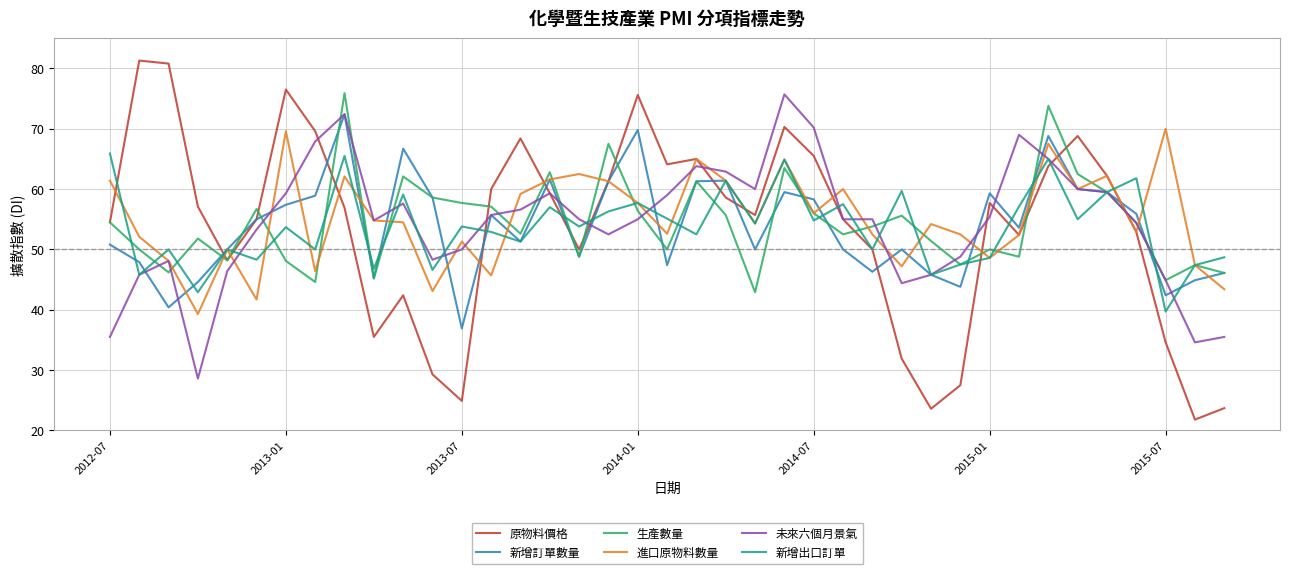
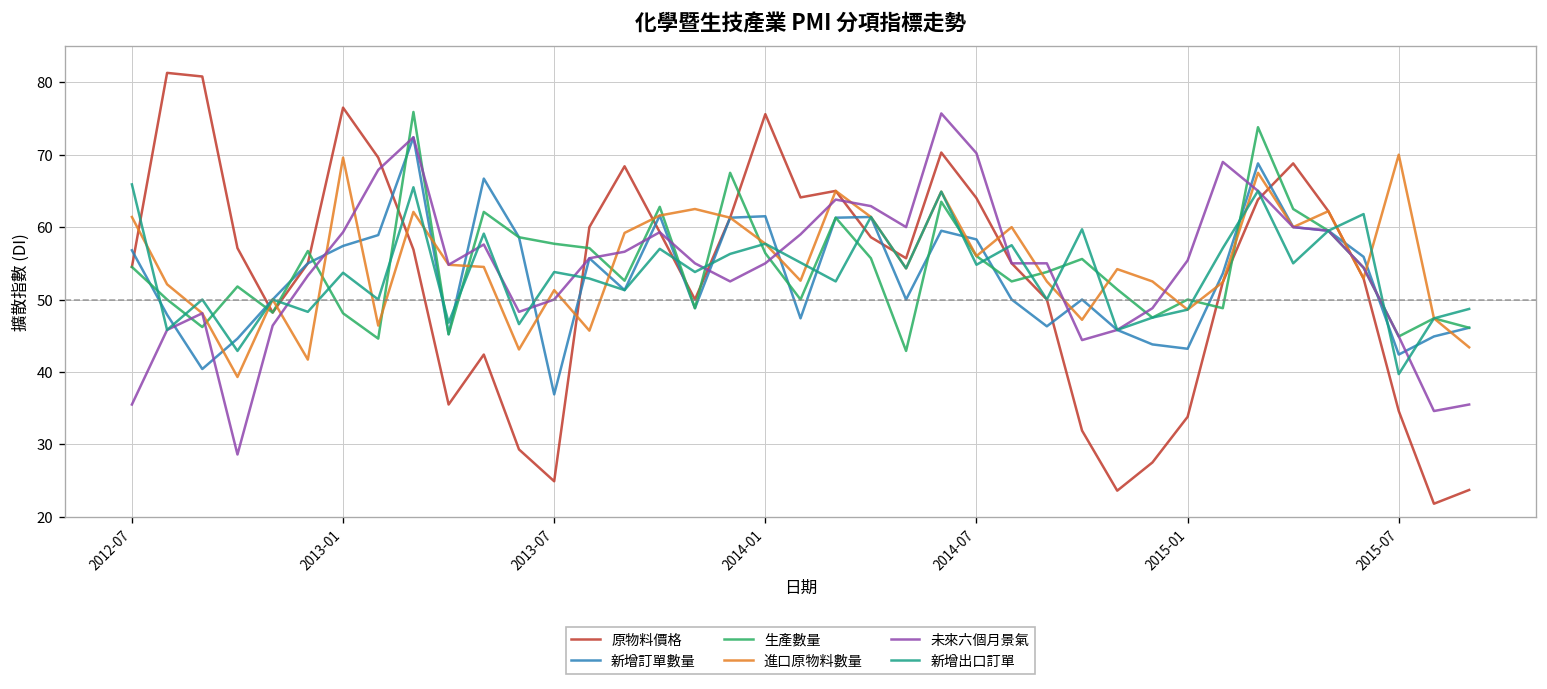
  {
    "原物料價格": {
      "2013-01": 77,
      "2013-07": 25,
      "2014-01": 76,
-     "2014-07": 66,
-     "2015-01": 58,
+     "2014-07": 64,
+     "2015-01": 34,
      "2015-07": 35
    },
    "新增訂單數量": {
-     "2012-07": 51,
+     "2012-07": 57,
      "2013-01": 57,
      "2013-07": 37,
-     "2014-01": 70,
+     "2014-01": 62,
      "2014-07": 58,
-     "2015-01": 59,
+     "2015-01": 43,
      "2015-07": 42
    },
    "進口原物料數量": {
      "2012-07": 61,
      "2013-01": 70,
      "2013-07": 51,
      "2015-07": 70
    },
    "未來六個月景氣": {
      "2012-07": 36,
      "2013-01": 59,
      "2013-07": 50,
      "2014-01": 55,
      "2014-07": 70,
      "2015-01": 55
    }
  }
